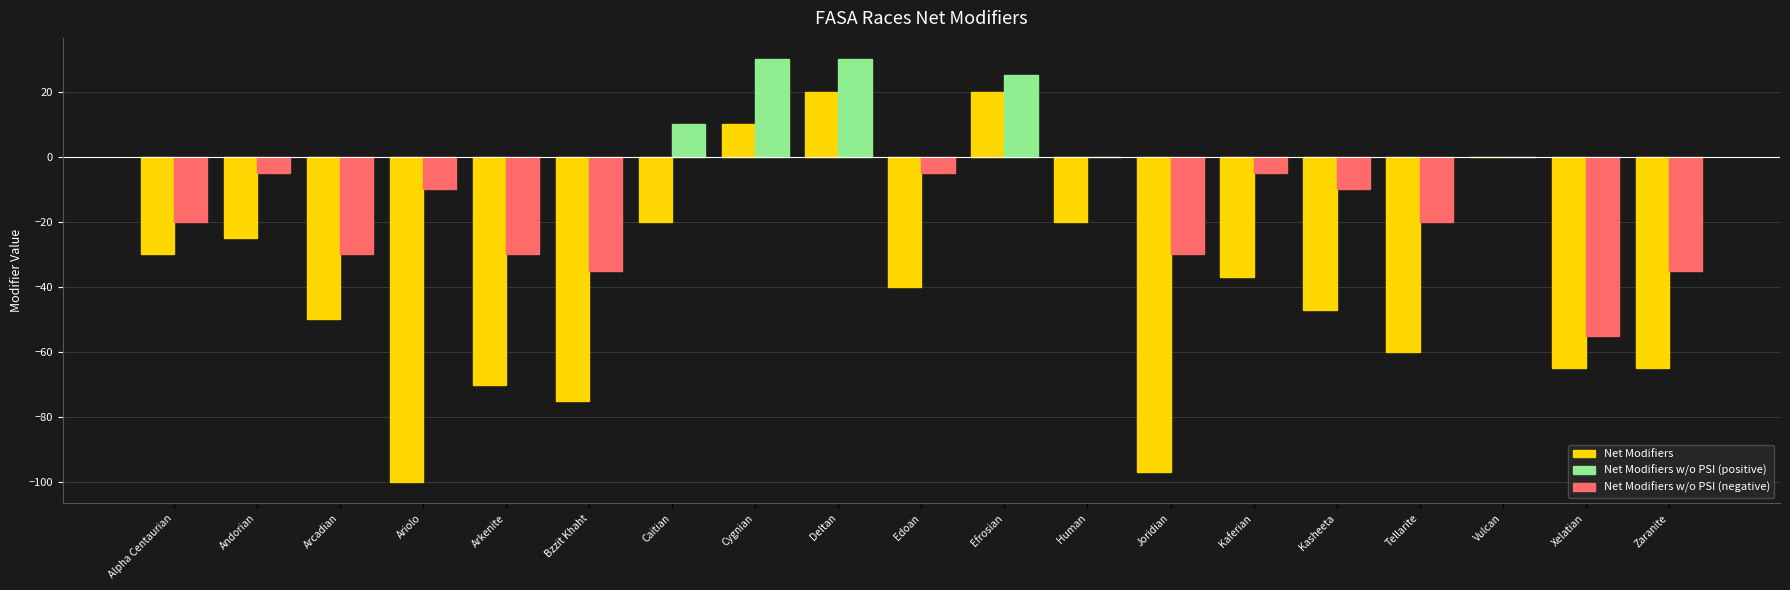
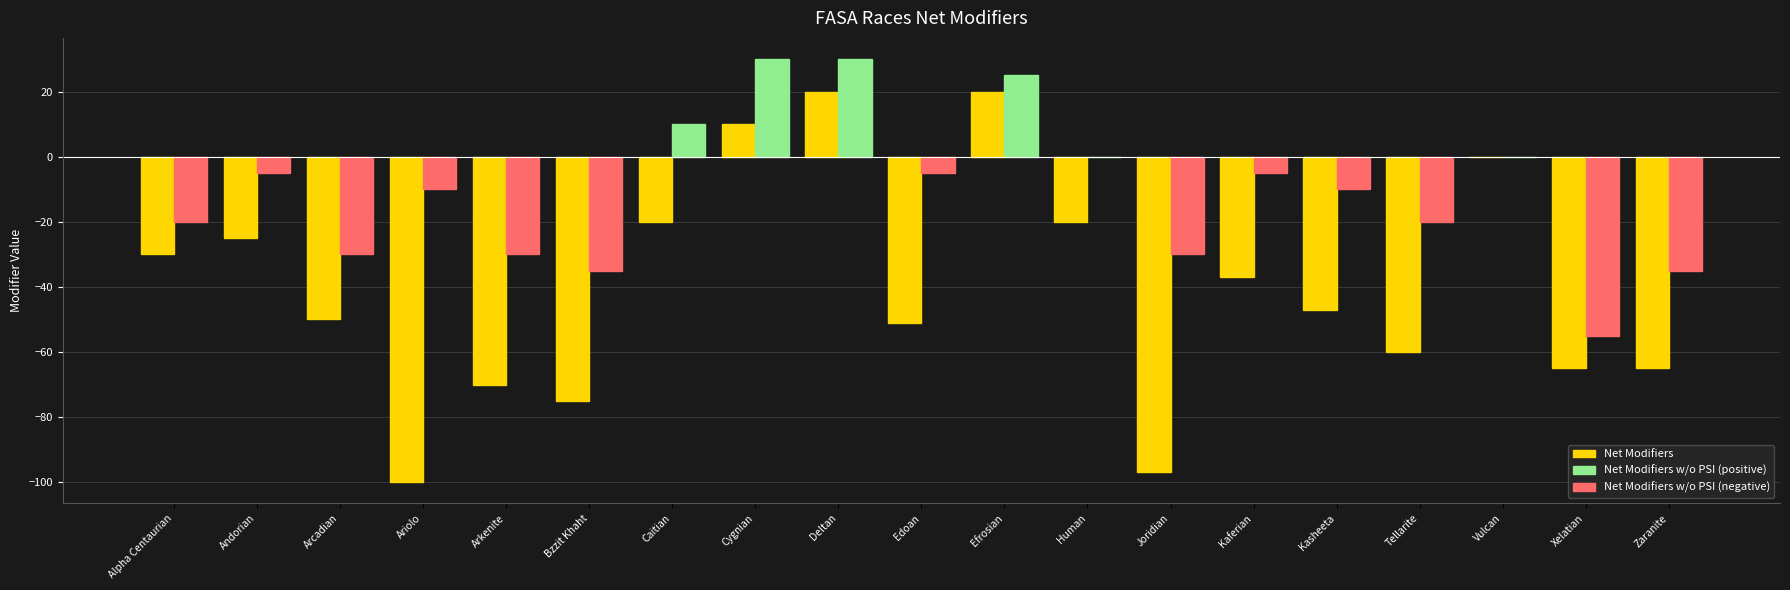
  {
    "Net Modifiers": {
      "Alpha Centaurian": -30,
      "Andorian": -25,
      "Arcadian": -50,
      "Ariolo": -100,
      "Arkenite": -70,
      "Bzzit Khaht": -75,
      "Caitian": -20,
      "Cygnian": 10,
      "Deltan": 20,
-     "Edoan": -40,
+     "Edoan": -51,
      "Efrosian": 20,
      "Human": -20,
      "Joridian": -97,
      "Kaferian": -37,
      "Kasheeta": -47,
      "Tellarite": -60,
      "Vulcan": 0,
      "Xelatian": -65,
      "Zaranite": -65
    }
  }
